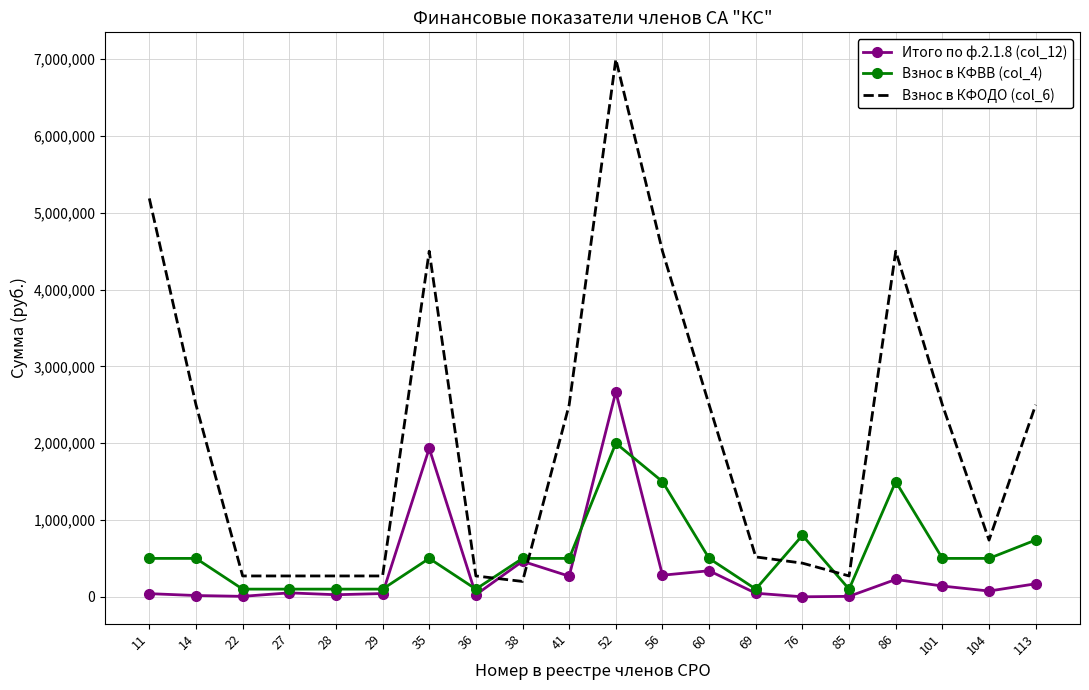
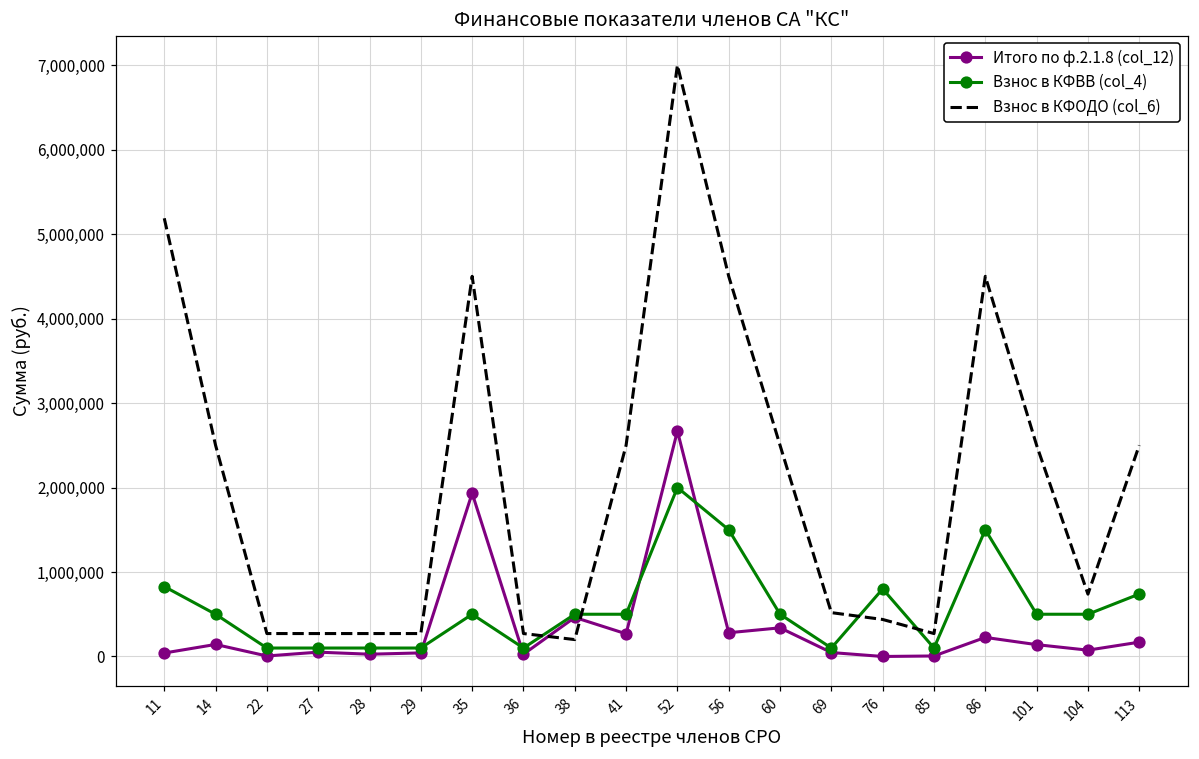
  {
    "Итого по ф.2.1.8 (col_12)": {
      "11": "0",
-     "14": "0",
+     "14": "100,000",
      "22": "0",
      "27": "100,000",
      "28": "0",
      "29": "0",
      "35": "1,900,000",
      "36": "0",
      "38": "500,000",
      "41": "300,000",
      "52": "2,700,000",
      "56": "300,000",
      "60": "300,000",
      "69": "0",
      "76": "0",
      "85": "0",
      "86": "200,000",
      "101": "100,000",
      "104": "100,000",
      "113": "200,000"
    },
    "Взнос в КФВВ (col_4)": {
-     "11": "500,000",
+     "11": "800,000",
      "14": "500,000",
      "22": "100,000",
      "27": "100,000",
      "28": "100,000",
      "29": "100,000",
      "35": "500,000",
      "36": "100,000",
      "38": "500,000",
      "41": "500,000",
      "52": "2,000,000",
      "56": "1,500,000",
      "60": "500,000",
      "69": "100,000",
      "76": "800,000",
      "85": "100,000",
      "86": "1,500,000",
      "101": "500,000",
      "104": "500,000",
      "113": "700,000"
    },
    "Взнос в КФОДО (col_6)": {
      "11": "5,200,000",
      "14": "2,500,000",
      "22": "300,000",
      "27": "300,000",
      "28": "300,000",
      "29": "300,000",
      "35": "4,500,000",
      "36": "300,000",
      "38": "200,000",
      "41": "2,500,000",
      "52": "7,000,000",
      "56": "4,500,000",
      "60": "2,500,000",
      "69": "500,000",
      "76": "400,000",
      "85": "300,000",
      "86": "4,500,000",
      "101": "2,500,000",
      "104": "700,000",
      "113": "2,500,000"
    }
  }
